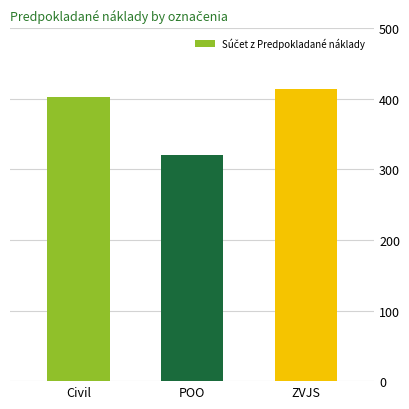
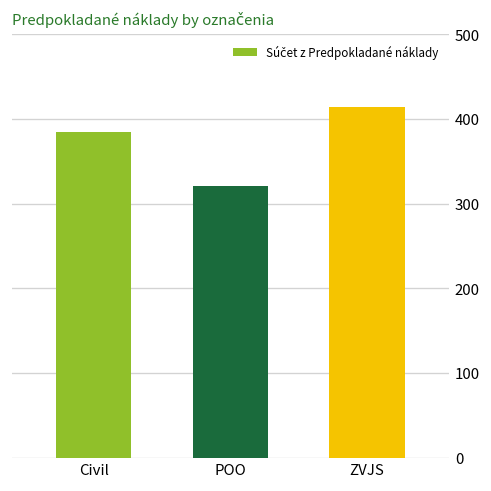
  {
-   "Civil": 400,
+   "Civil": 380,
    "POO": 320,
    "ZVJS": 410
  }
